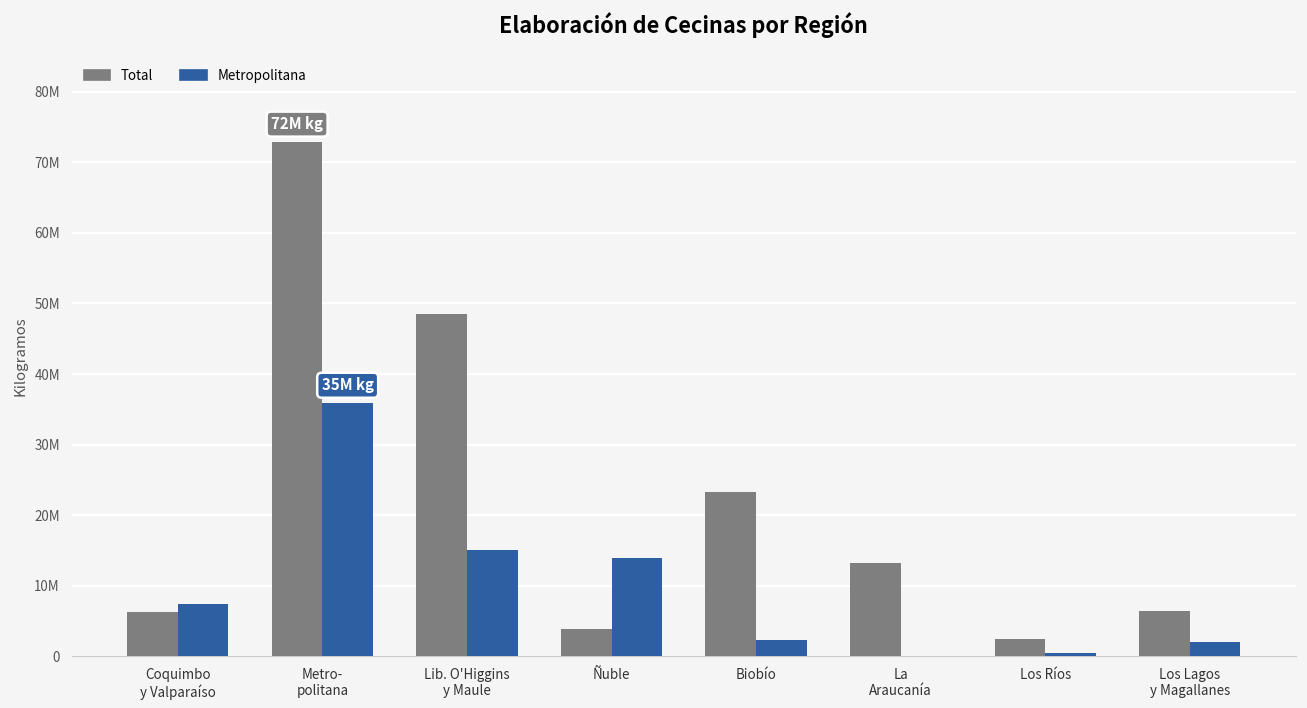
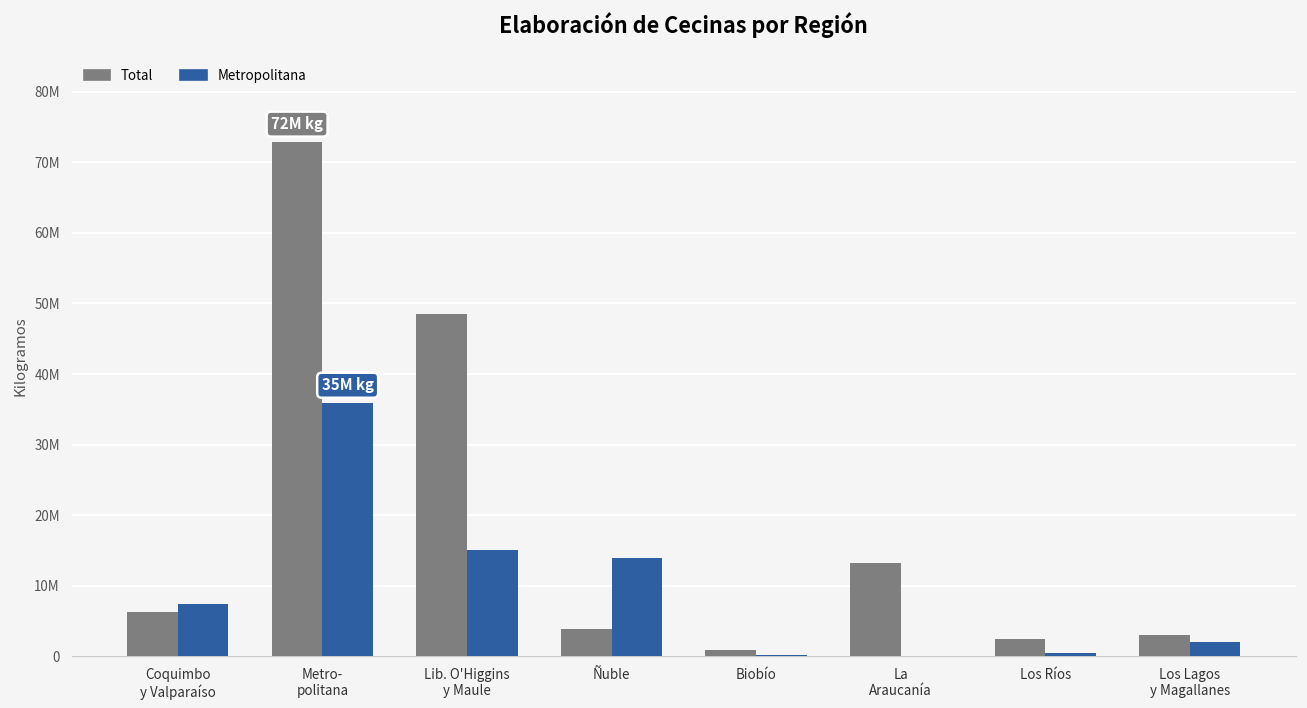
  {
    "Total": {
      "Coquimbo y Valparaíso": 6000000,
      "Lib. O'Higgins y Maule": 49000000,
      "Ñuble": 4000000,
-     "Biobío": 23000000,
+     "Biobío": 1000000,
      "La Araucanía": 13000000,
      "Los Ríos": 2000000,
-     "Los Lagos y Magallanes": 6000000
+     "Los Lagos y Magallanes": 3000000
    },
    "Metropolitana": {
      "Coquimbo y Valparaíso": 7000000,
      "Lib. O'Higgins y Maule": 15000000,
      "Ñuble": 14000000,
-     "Biobío": 2000000,
+     "Biobío": 0,
      "Los Ríos": 0,
      "Los Lagos y Magallanes": 2000000
    }
  }
